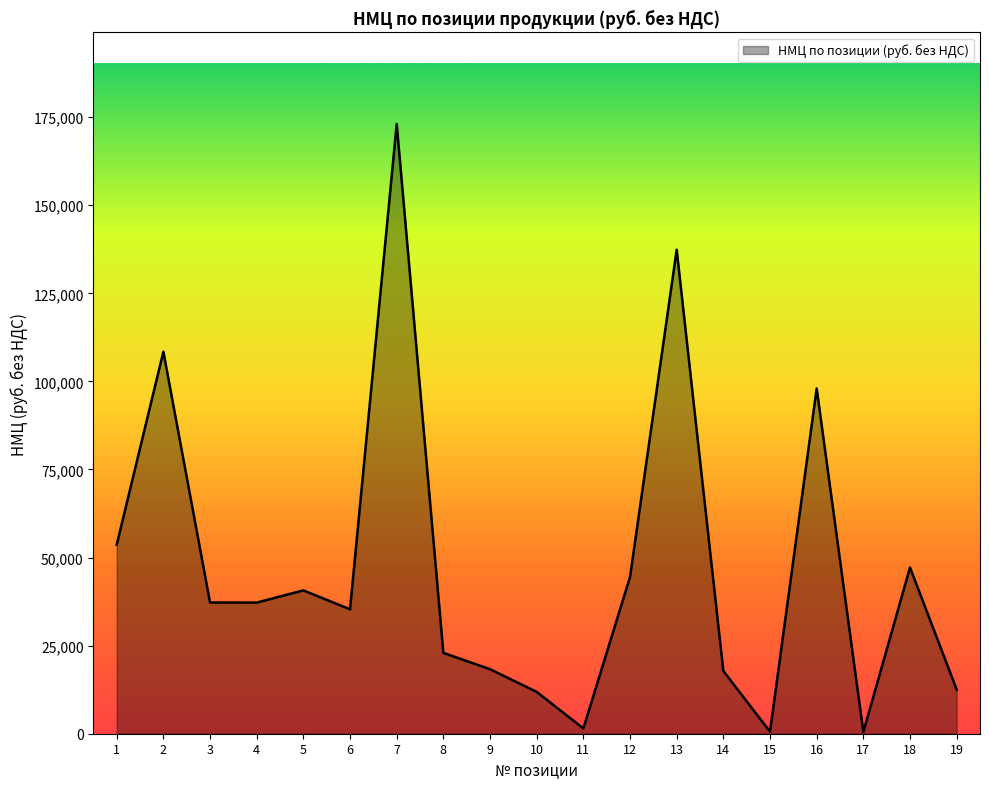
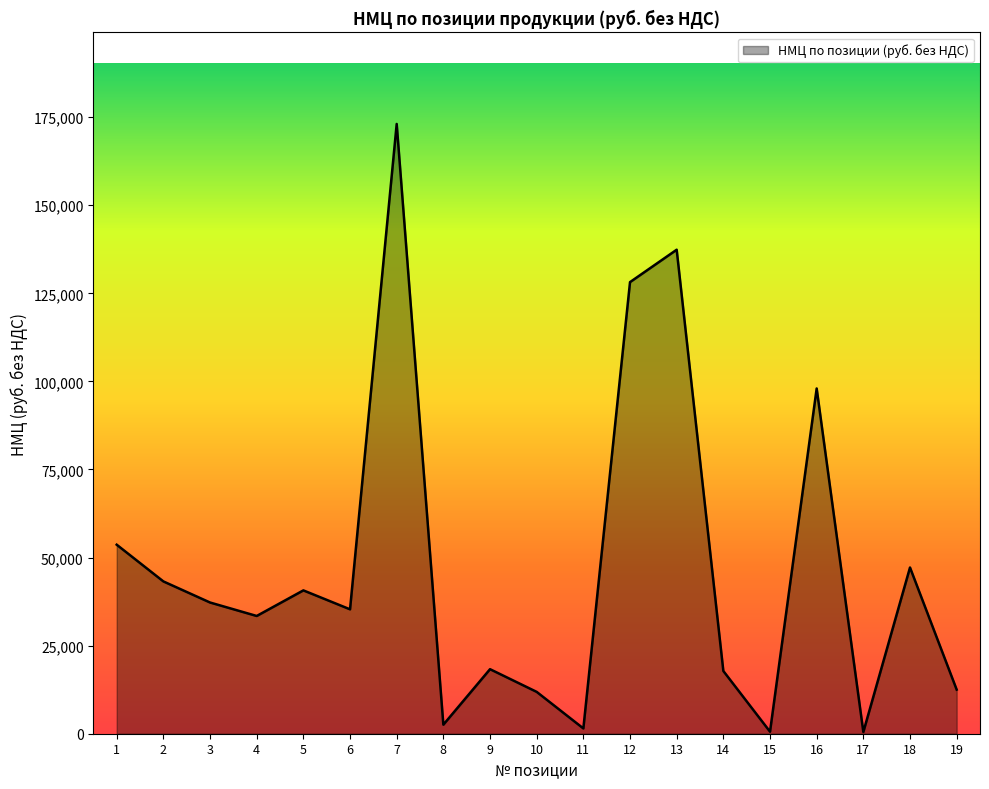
  {
    "1": "54,000",
-   "2": "108,000",
+   "2": "43,000",
    "3": "37,000",
-   "4": "37,000",
+   "4": "33,000",
    "5": "41,000",
    "6": "35,000",
    "7": "173,000",
-   "8": "23,000",
+   "8": "3,000",
    "9": "18,000",
    "10": "12,000",
    "11": "2,000",
-   "12": "44,000",
+   "12": "128,000",
    "13": "137,000",
    "14": "18,000",
    "15": "1,000",
    "16": "98,000",
    "17": "0",
    "18": "47,000",
    "19": "13,000"
  }
